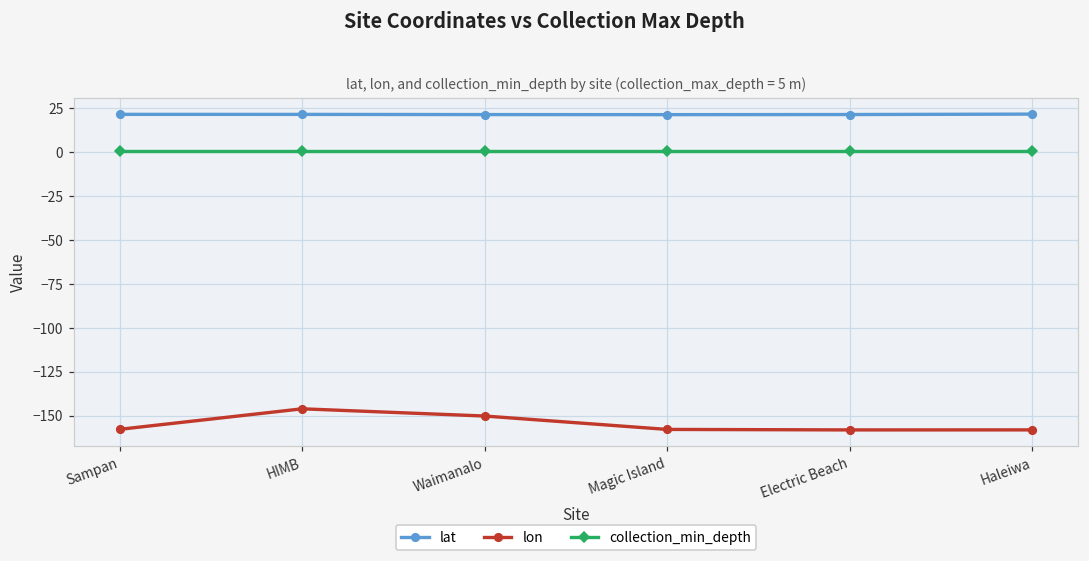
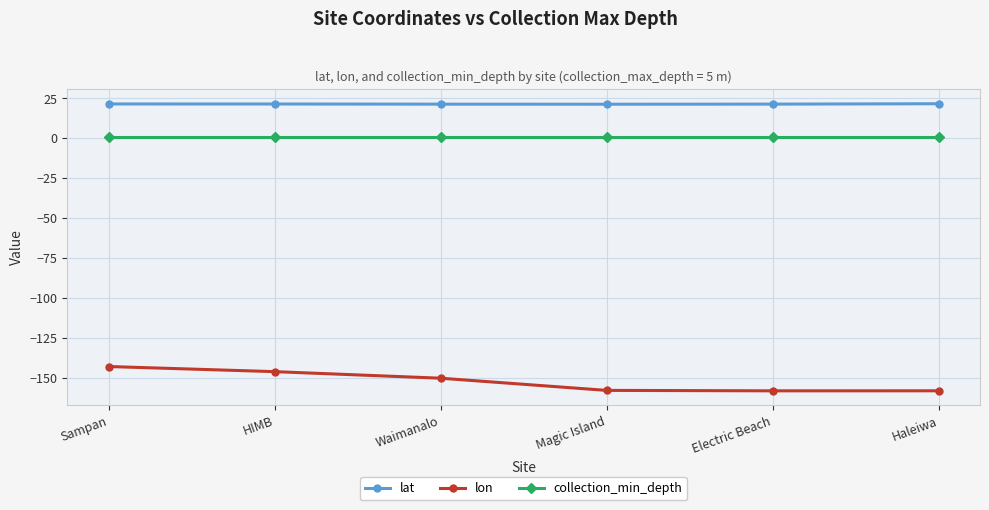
  {
    "lat": {
      "Sampan": 21,
      "HIMB": 21,
      "Waimanalo": 21,
      "Magic Island": 21,
      "Electric Beach": 21,
      "Haleiwa": 22
    },
    "lon": {
-     "Sampan": -158,
+     "Sampan": -143,
      "HIMB": -146,
      "Waimanalo": -150,
      "Magic Island": -158,
      "Electric Beach": -158,
      "Haleiwa": -158
    },
    "collection_min_depth": {
      "Sampan": 1,
      "HIMB": 1,
      "Waimanalo": 1,
      "Magic Island": 1,
      "Electric Beach": 1,
      "Haleiwa": 1
    }
  }
